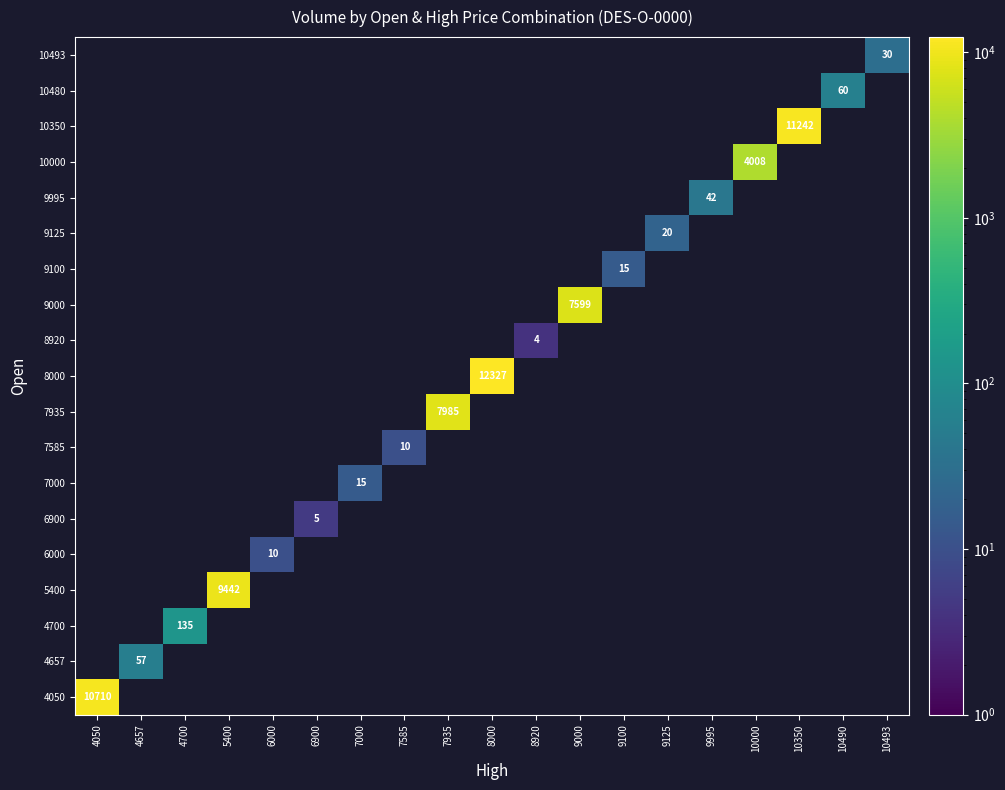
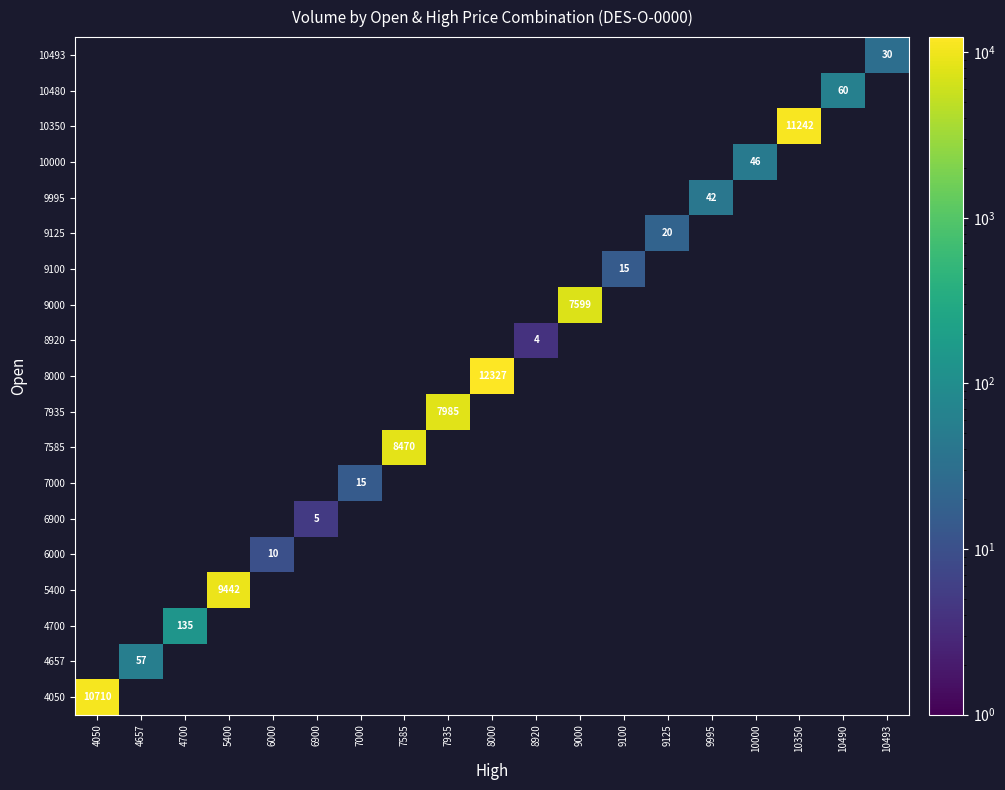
  {
    "10493": {
      "10493": 30
    },
    "10480": {
      "10490": 60
    },
    "10350": {
      "10350": 11242
    },
    "10000": {
-     "10000": 4008
+     "10000": 46
    },
    "9995": {
      "9995": 42
    },
    "9125": {
      "9125": 20
    },
    "9100": {
      "9100": 15
    },
    "9000": {
      "9000": 7599
    },
    "8920": {
      "8920": 4
    },
    "8000": {
      "8000": 12327
    },
    "7935": {
      "7935": 7985
    },
    "7585": {
-     "7585": 10
+     "7585": 8470
    },
    "7000": {
      "7000": 15
    },
    "6900": {
      "6900": 5
    },
    "6000": {
      "6000": 10
    },
    "5400": {
      "5400": 9442
    },
    "4700": {
      "4700": 135
    },
    "4657": {
      "4657": 57
    },
    "4050": {
      "4050": 10710
    }
  }
